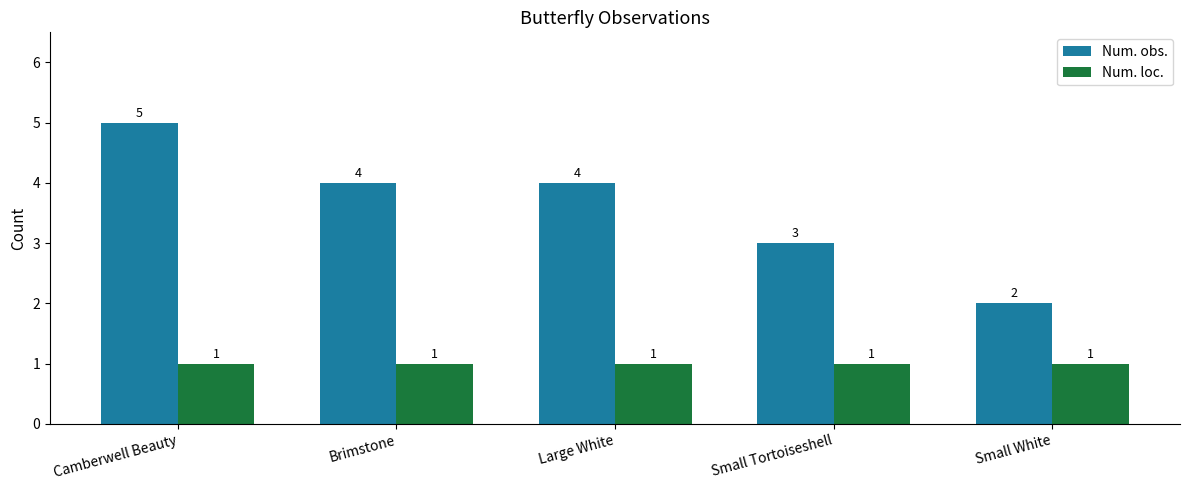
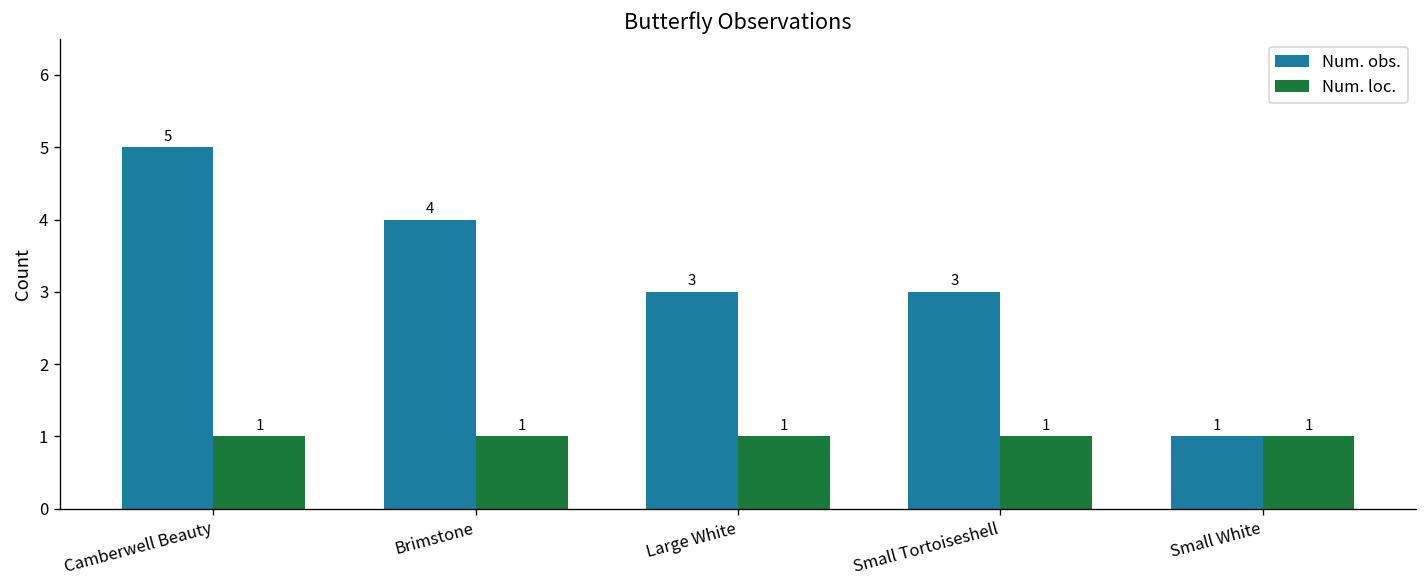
  {
    "Num. obs.": {
      "Camberwell Beauty": 5,
      "Brimstone": 4,
-     "Large White": 4,
+     "Large White": 3,
      "Small Tortoiseshell": 3,
-     "Small White": 2
+     "Small White": 1
    },
    "Num. loc.": {
      "Camberwell Beauty": 1,
      "Brimstone": 1,
      "Large White": 1,
      "Small Tortoiseshell": 1,
      "Small White": 1
    }
  }
